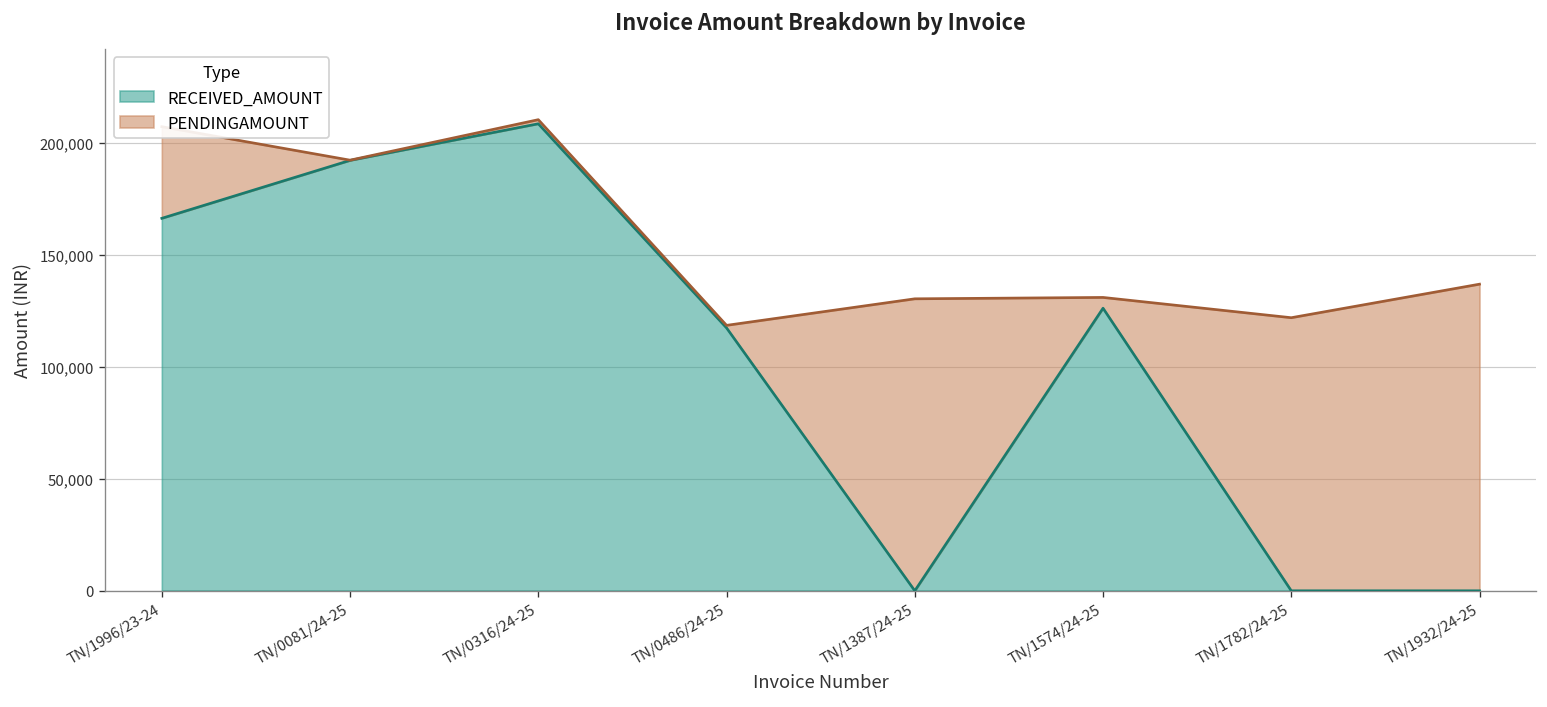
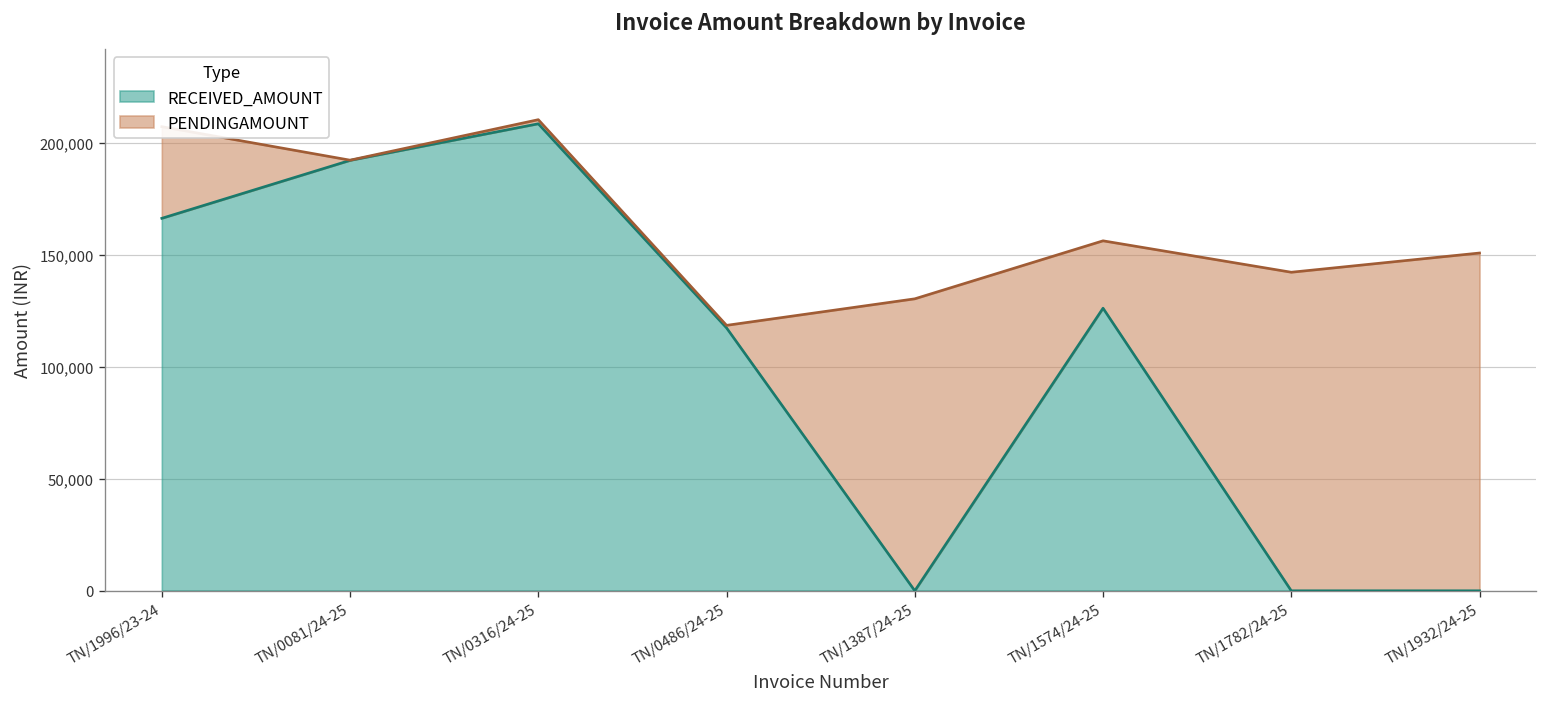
  {
    "PENDINGAMOUNT": {
      "TN/0316/24-25": "2,000",
      "TN/1387/24-25": "130,000",
-     "TN/1574/24-25": "5,000",
-     "TN/1782/24-25": "122,000",
-     "TN/1932/24-25": "137,000"
+     "TN/1574/24-25": "30,000",
+     "TN/1782/24-25": "142,000",
+     "TN/1932/24-25": "151,000"
    }
  }
